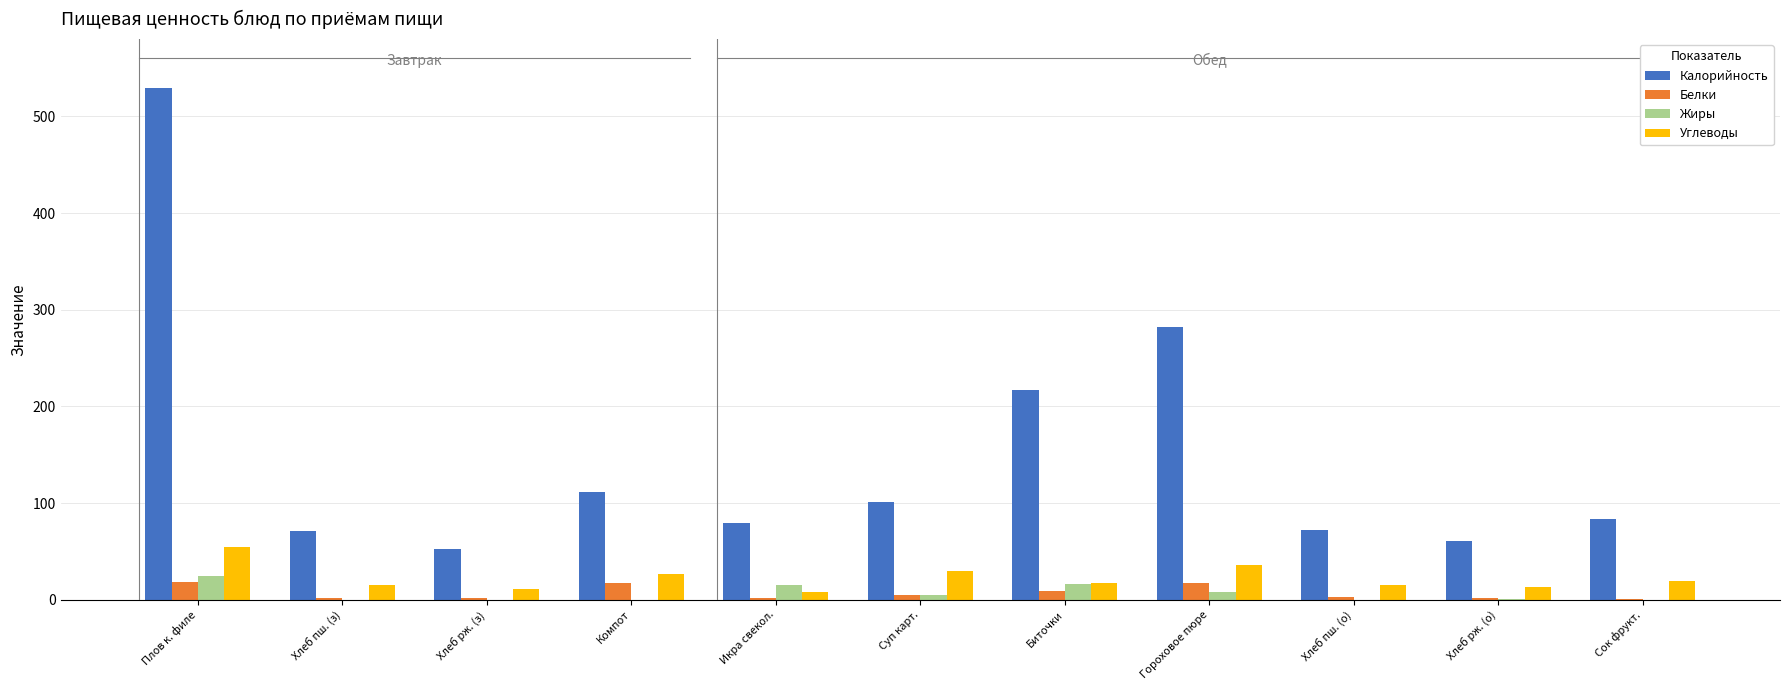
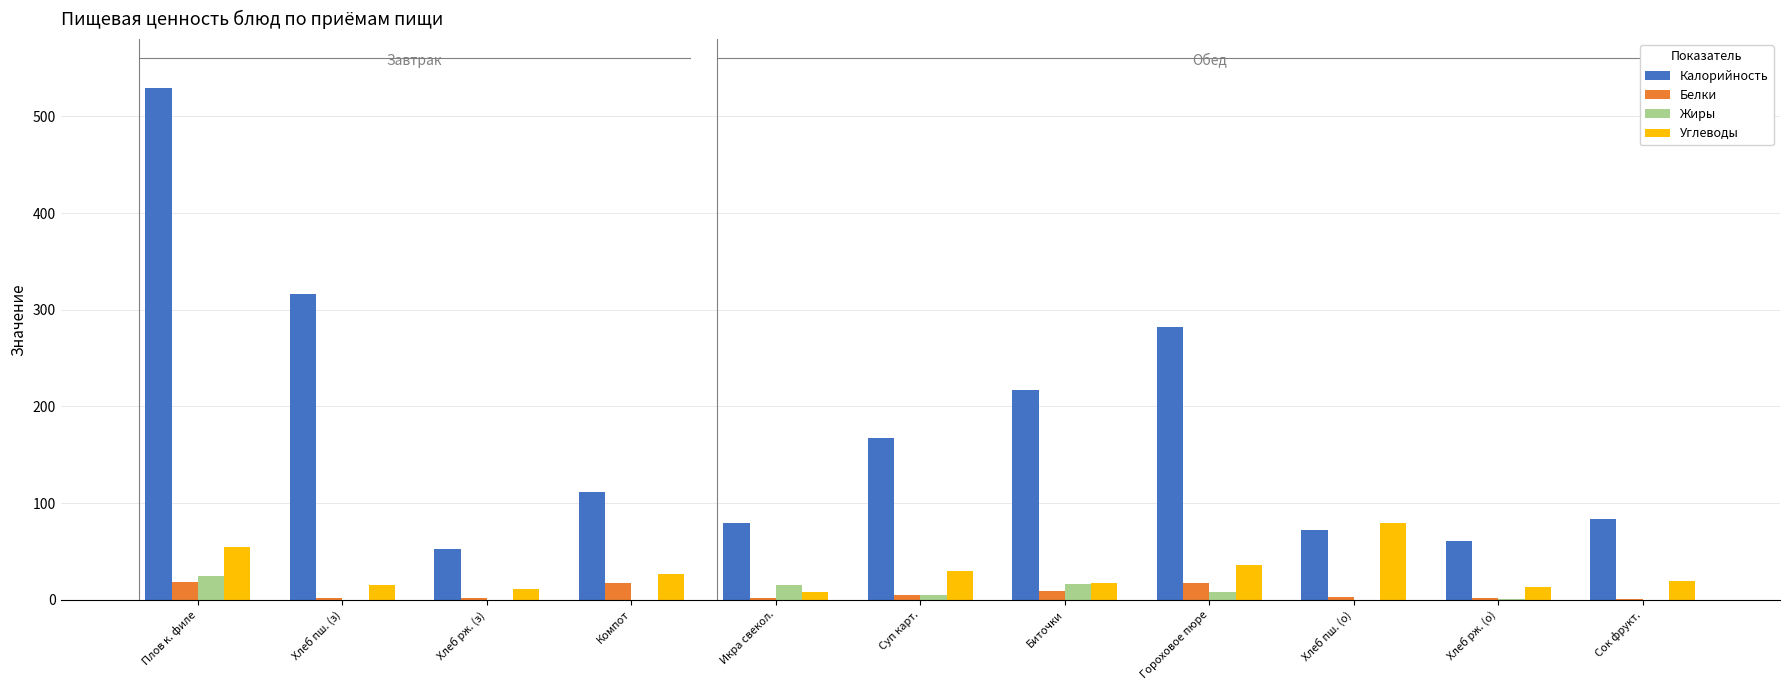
  {
    "Калорийность": {
      "Плов к. филе": 530,
-     "Хлеб пш. (з)": 70,
+     "Хлеб пш. (з)": 320,
      "Хлеб рж. (з)": 50,
      "Компот": 110,
      "Икра свекол.": 80,
-     "Суп карт.": 100,
+     "Суп карт.": 170,
      "Биточки": 220,
      "Гороховое пюре": 280,
      "Хлеб пш. (о)": 70,
      "Хлеб рж. (о)": 60,
      "Сок фрукт.": 80
    },
    "Белки": {
      "Плов к. филе": 20,
      "Компот": 20,
      "Суп карт.": 10,
      "Биточки": 10,
      "Гороховое пюре": 20
    },
    "Жиры": {
      "Плов к. филе": 20,
      "Икра свекол.": 10,
      "Суп карт.": 10,
      "Биточки": 20,
      "Гороховое пюре": 10
    },
    "Углеводы": {
      "Плов к. филе": 50,
      "Хлеб пш. (з)": 20,
      "Хлеб рж. (з)": 10,
      "Компот": 30,
      "Икра свекол.": 10,
      "Суп карт.": 30,
      "Биточки": 20,
      "Гороховое пюре": 40,
-     "Хлеб пш. (о)": 20,
+     "Хлеб пш. (о)": 80,
      "Хлеб рж. (о)": 10,
      "Сок фрукт.": 20
    }
  }
